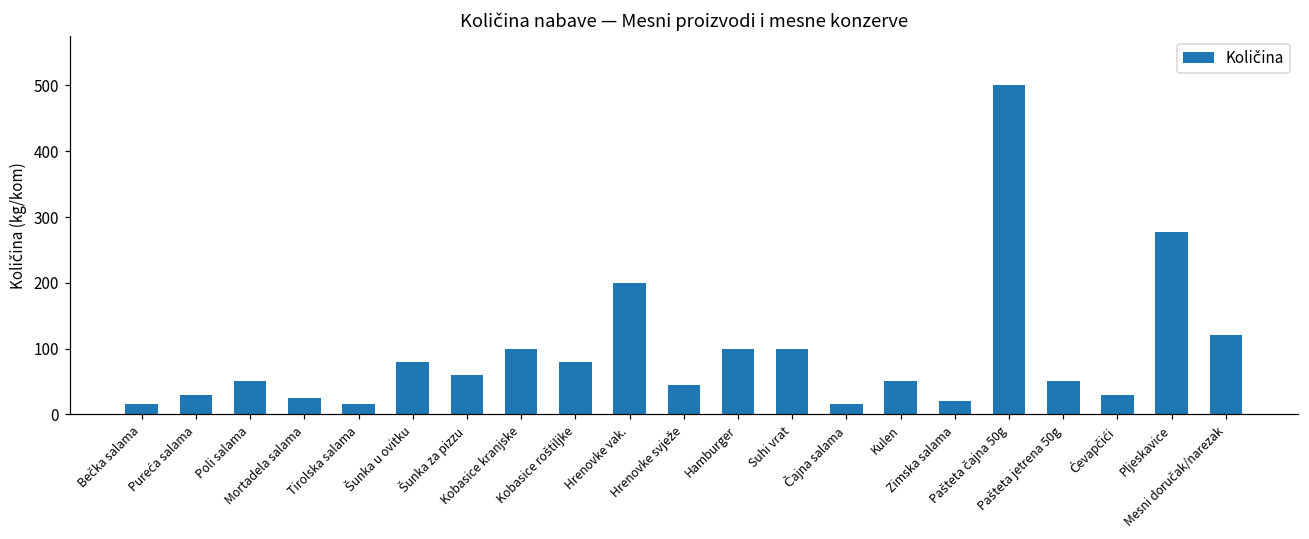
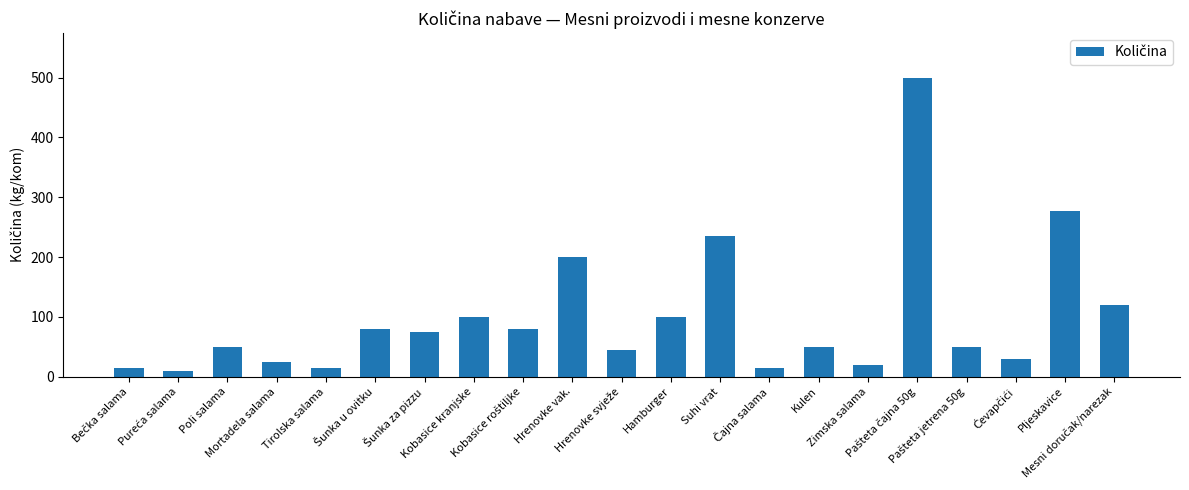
  {
    "Bečka salama": 20,
-   "Pureća salama": 30,
+   "Pureća salama": 10,
    "Poli salama": 50,
    "Mortadela salama": 30,
    "Tirolska salama": 20,
    "Šunka u ovitku": 80,
-   "Šunka za pizzu": 60,
+   "Šunka za pizzu": 70,
    "Kobasice kranjske": 100,
    "Kobasice roštiljke": 80,
    "Hrenovke vak.": 200,
    "Hrenovke svježe": 50,
    "Hamburger": 100,
-   "Suhi vrat": 100,
+   "Suhi vrat": 240,
    "Čajna salama": 20,
    "Kulen": 50,
    "Zimska salama": 20,
    "Pašteta čajna 50g": 500,
    "Pašteta jetrena 50g": 50,
    "Ćevapčići": 30,
    "Pljeskavice": 280,
    "Mesni doručak/narezak": 120
  }
